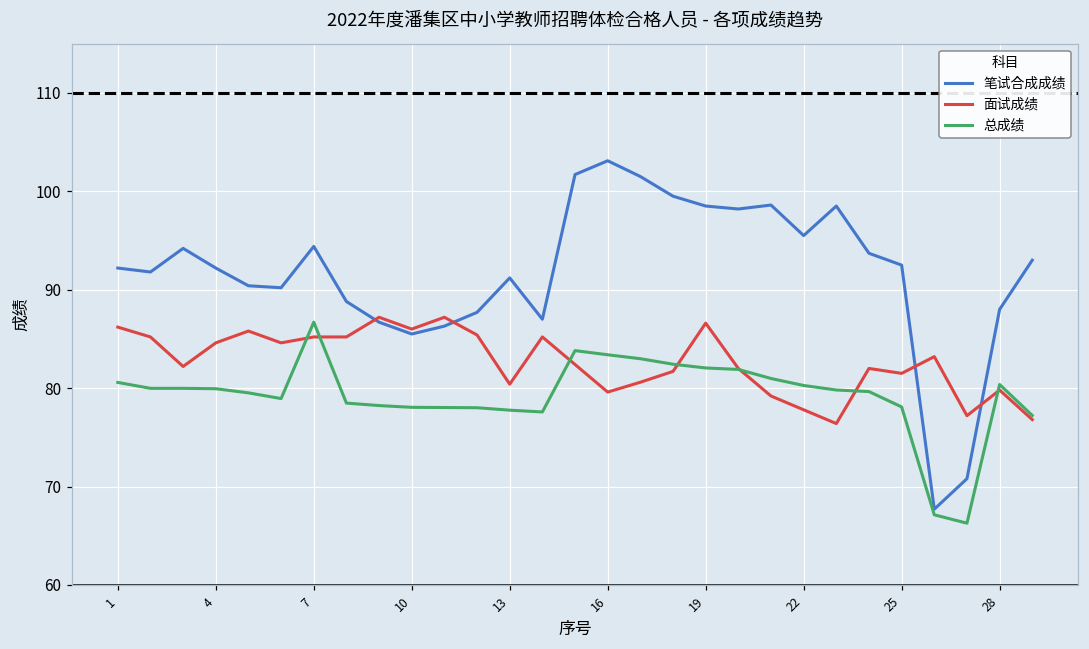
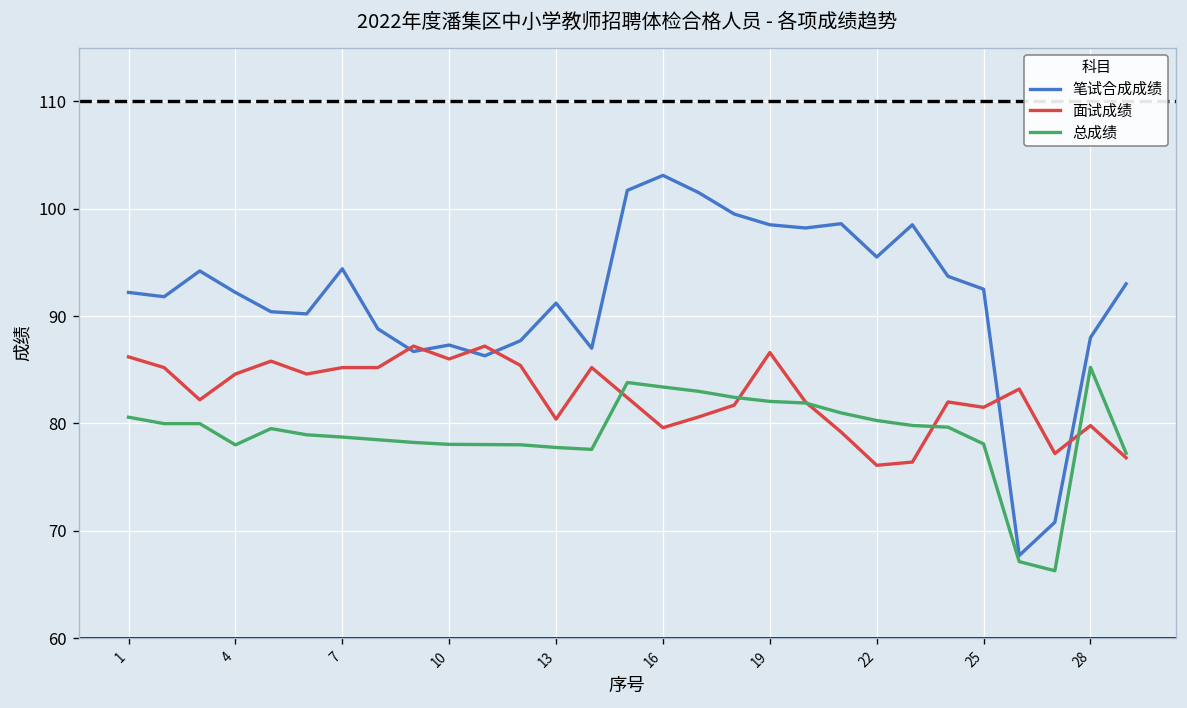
  {
    "笔试合成成绩": {
      "1": 92,
      "4": 92,
      "7": 94,
-     "10": 86,
+     "10": 87,
      "13": 91,
      "16": 103,
      "19": 99,
      "22": 96,
      "25": 93,
      "28": 88
    },
    "面试成绩": {
      "1": 86,
      "4": 85,
      "7": 85,
      "10": 86,
      "13": 80,
      "16": 80,
      "19": 87,
-     "22": 78,
+     "22": 76,
      "25": 82,
      "28": 80
    },
    "总成绩": {
      "1": 81,
-     "4": 80,
-     "7": 87,
+     "4": 78,
+     "7": 79,
      "10": 78,
      "13": 78,
      "16": 83,
      "19": 82,
      "22": 80,
      "25": 78,
-     "28": 80
+     "28": 85
    }
  }
